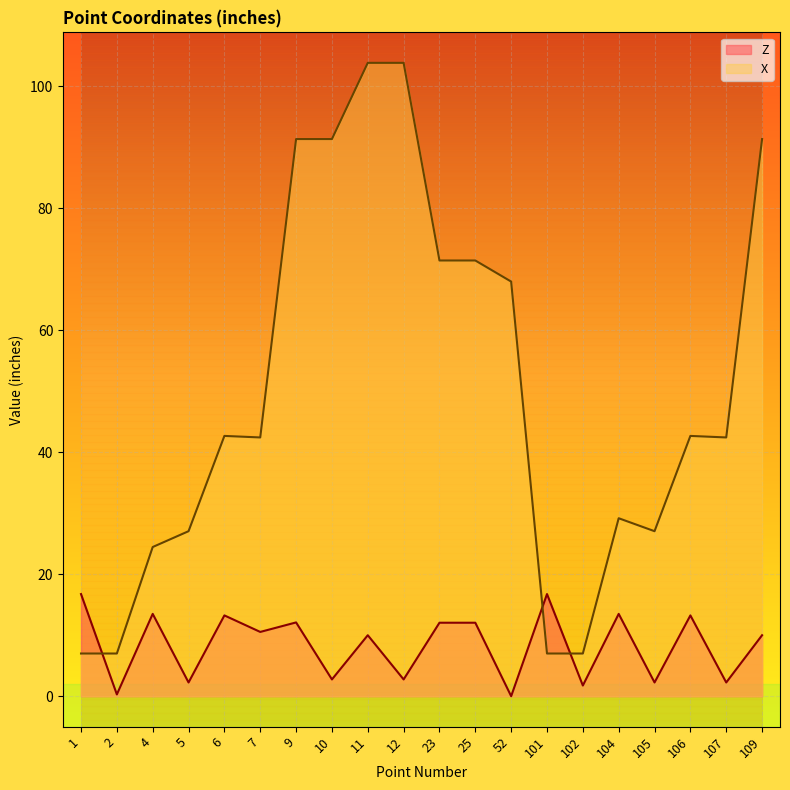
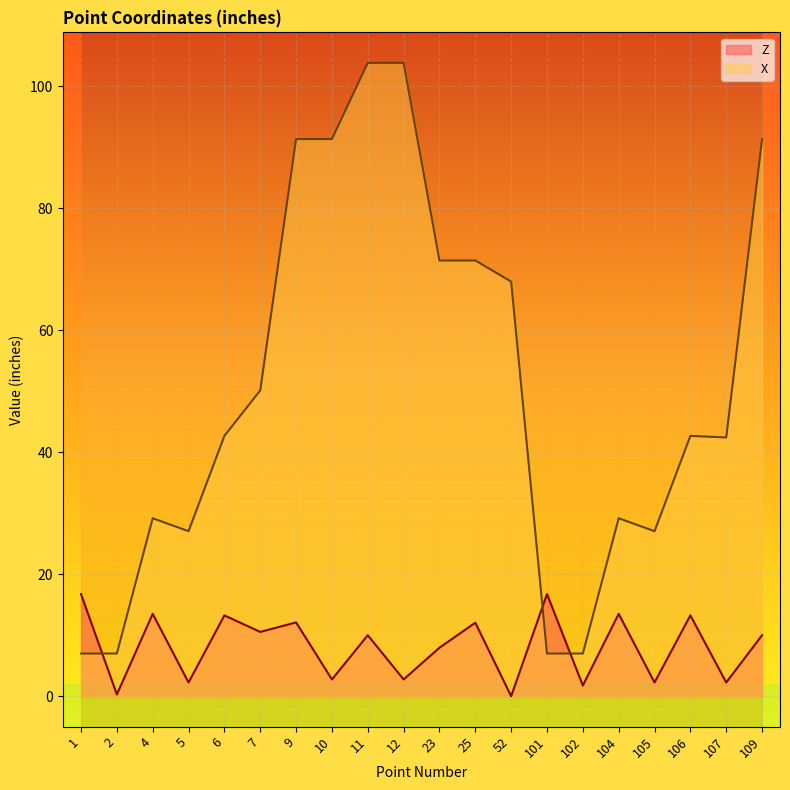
  {
    "Z": {
      "1": 17,
      "2": 0,
      "4": 14,
      "5": 2,
      "6": 13,
      "7": 11,
      "9": 12,
      "10": 3,
      "11": 10,
      "12": 3,
-     "23": 12,
+     "23": 8,
      "25": 12,
      "52": 0,
      "101": 17,
      "102": 2,
      "104": 14,
      "105": 2,
      "106": 13,
      "107": 2,
      "109": 10
    },
    "X": {
      "1": 7,
      "2": 7,
-     "4": 24,
+     "4": 29,
      "5": 27,
      "6": 43,
-     "7": 42,
+     "7": 50,
      "9": 91,
      "10": 91,
      "11": 104,
      "12": 104,
      "23": 71,
      "25": 71,
      "52": 68,
      "101": 7,
      "102": 7,
      "104": 29,
      "105": 27,
      "106": 43,
      "107": 42,
      "109": 91
    }
  }
